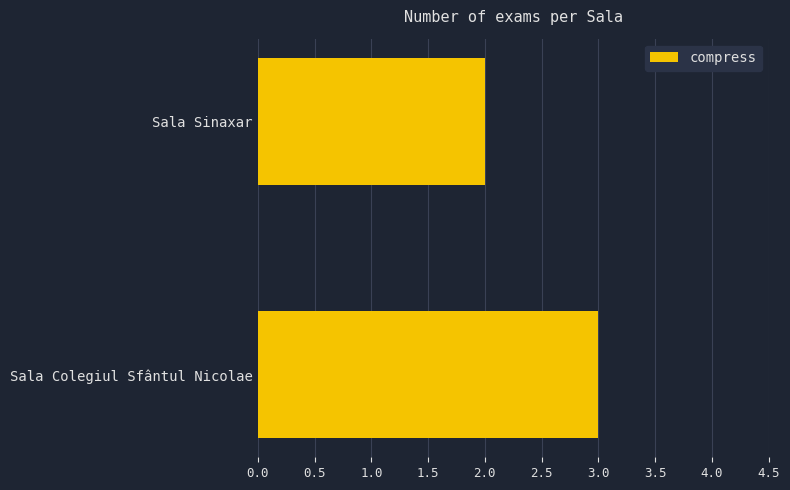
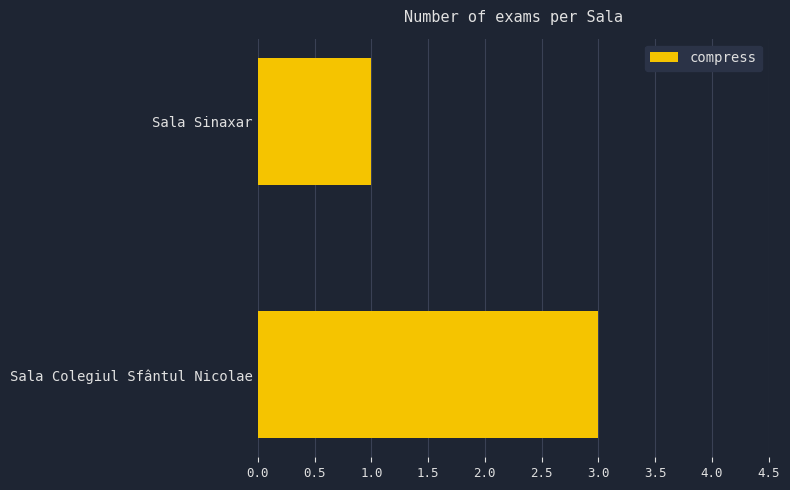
  {
-   "Sala Sinaxar": 2,
+   "Sala Sinaxar": 1,
    "Sala Colegiul Sfântul Nicolae": 3
  }
